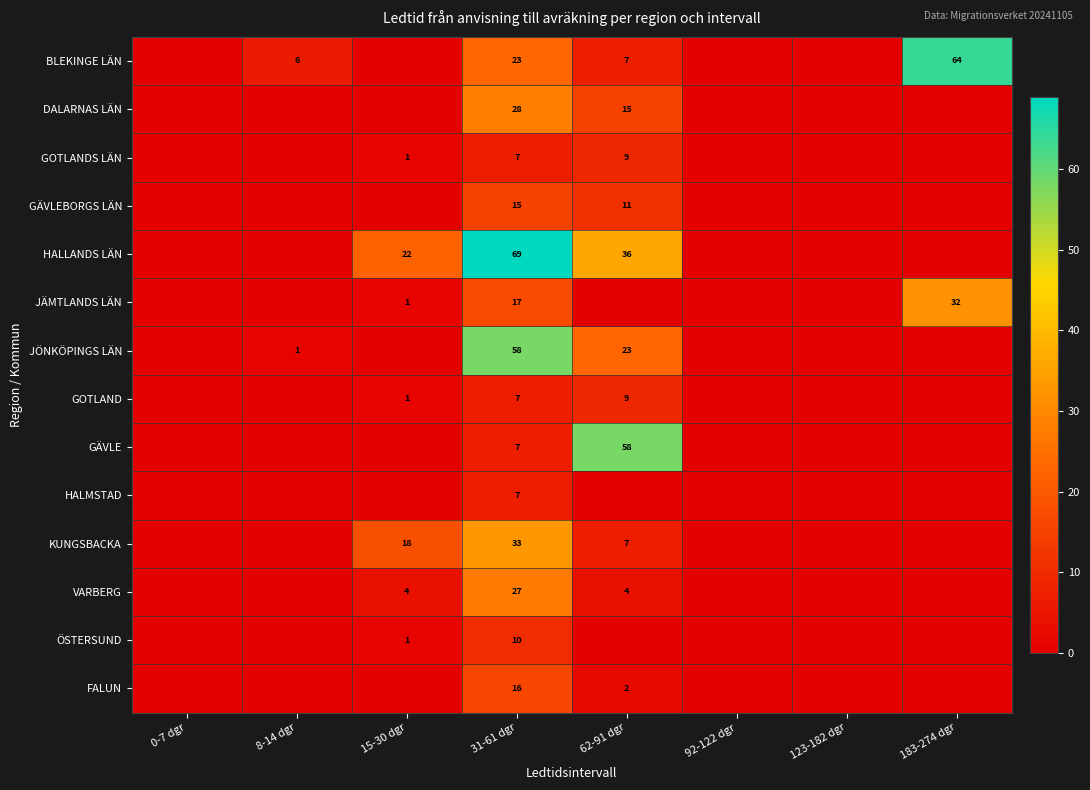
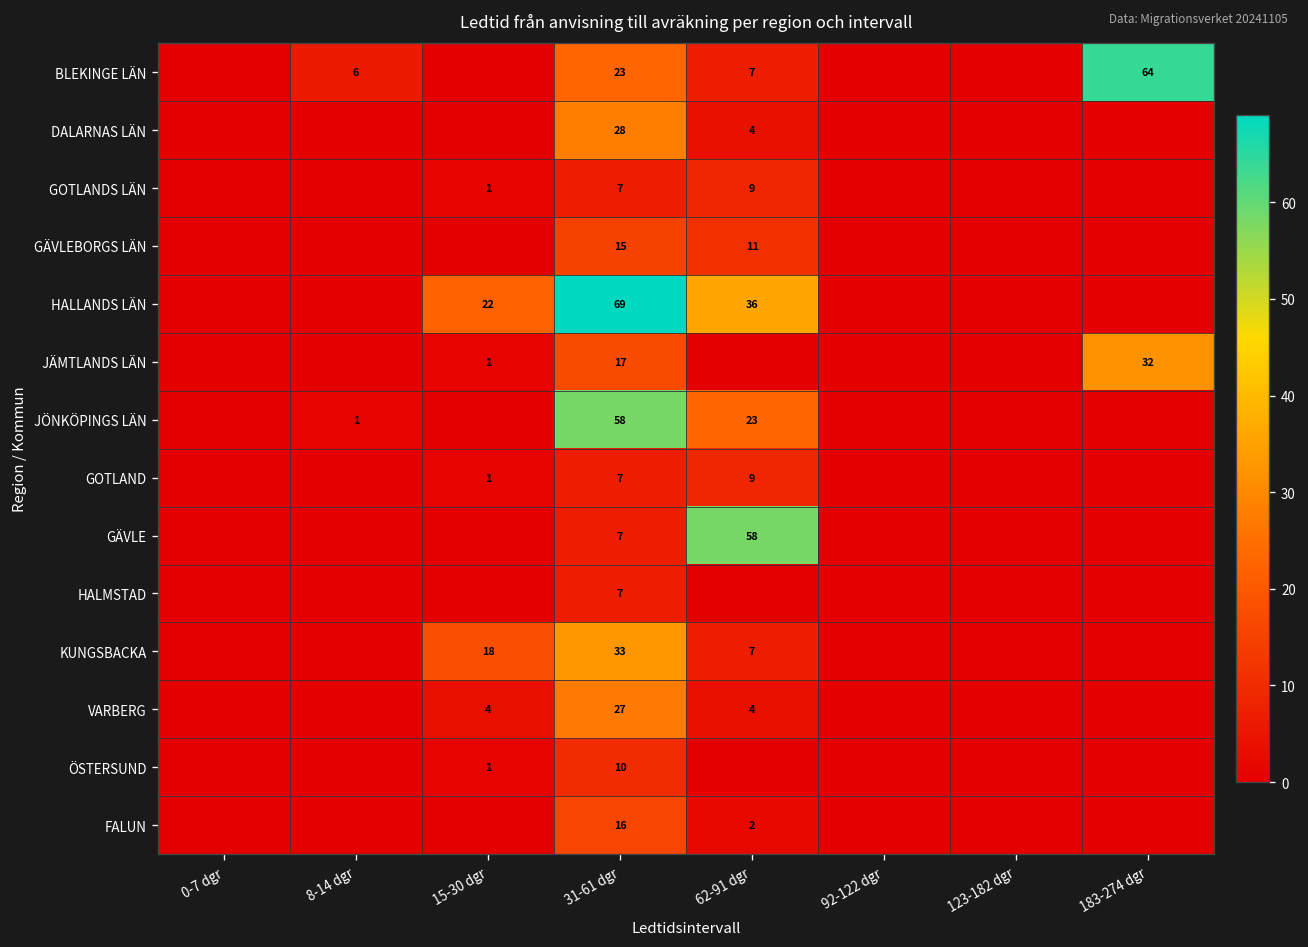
  {
    "BLEKINGE LÄN": {
      "8-14 dgr": 6,
      "31-61 dgr": 23,
      "62-91 dgr": 7,
      "183-274 dgr": 64
    },
    "DALARNAS LÄN": {
      "31-61 dgr": 28,
-     "62-91 dgr": 15
+     "62-91 dgr": 4
    },
    "GOTLANDS LÄN": {
      "15-30 dgr": 1,
      "31-61 dgr": 7,
      "62-91 dgr": 9
    },
    "GÄVLEBORGS LÄN": {
      "31-61 dgr": 15,
      "62-91 dgr": 11
    },
    "HALLANDS LÄN": {
      "15-30 dgr": 22,
      "31-61 dgr": 69,
      "62-91 dgr": 36
    },
    "JÄMTLANDS LÄN": {
      "15-30 dgr": 1,
      "31-61 dgr": 17,
      "183-274 dgr": 32
    },
    "JÖNKÖPINGS LÄN": {
      "8-14 dgr": 1,
      "31-61 dgr": 58,
      "62-91 dgr": 23
    },
    "GOTLAND": {
      "15-30 dgr": 1,
      "31-61 dgr": 7,
      "62-91 dgr": 9
    },
    "GÄVLE": {
      "31-61 dgr": 7,
      "62-91 dgr": 58
    },
    "HALMSTAD": {
      "31-61 dgr": 7
    },
    "KUNGSBACKA": {
      "15-30 dgr": 18,
      "31-61 dgr": 33,
      "62-91 dgr": 7
    },
    "VARBERG": {
      "15-30 dgr": 4,
      "31-61 dgr": 27,
      "62-91 dgr": 4
    },
    "ÖSTERSUND": {
      "15-30 dgr": 1,
      "31-61 dgr": 10
    },
    "FALUN": {
      "31-61 dgr": 16,
      "62-91 dgr": 2
    }
  }
